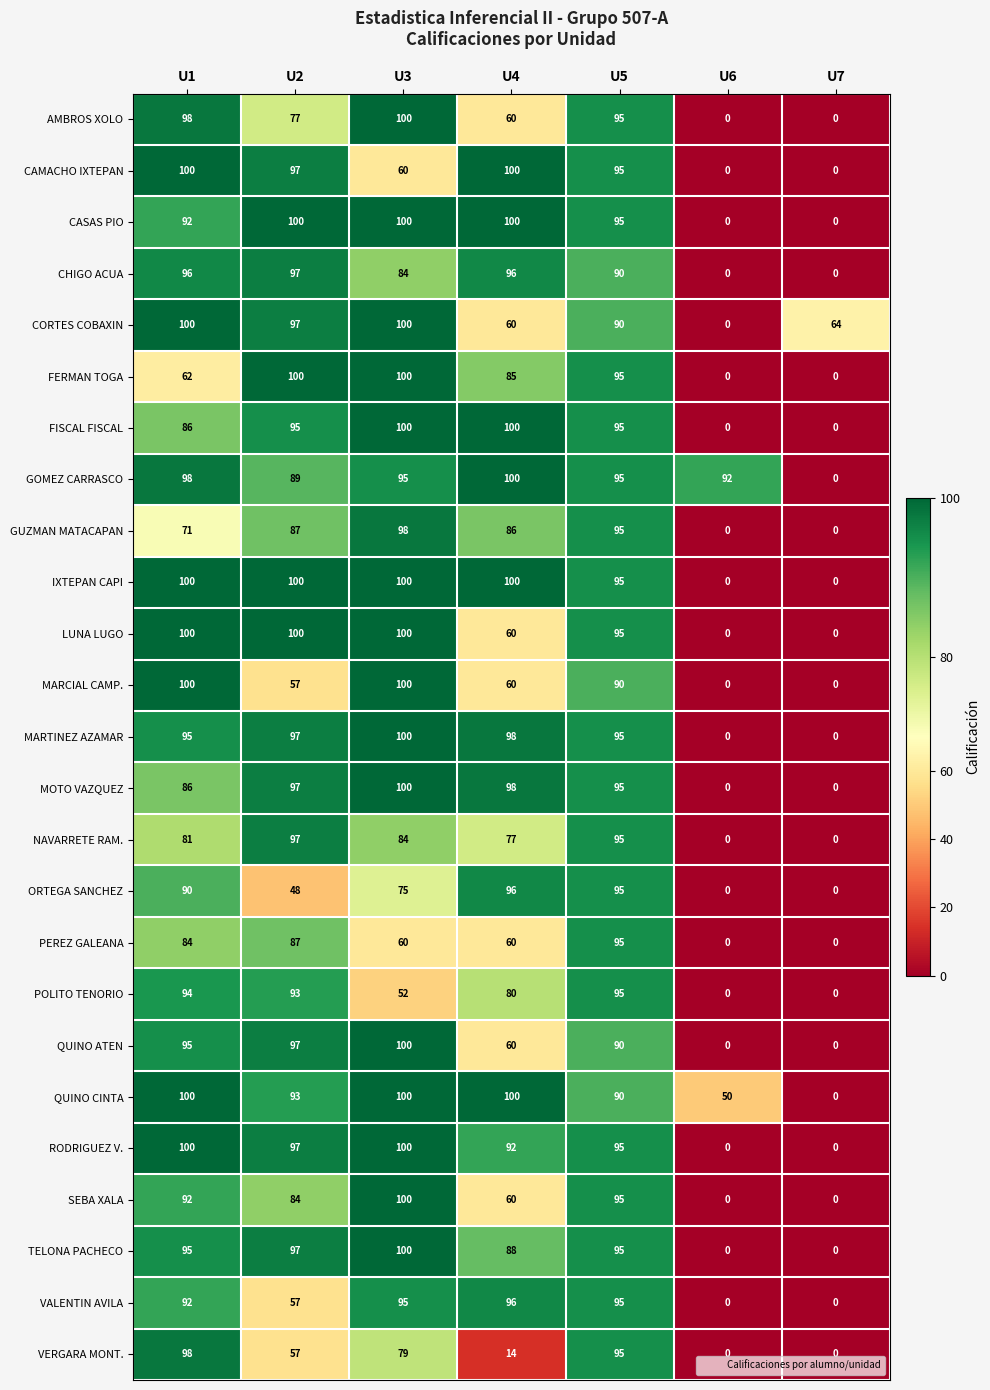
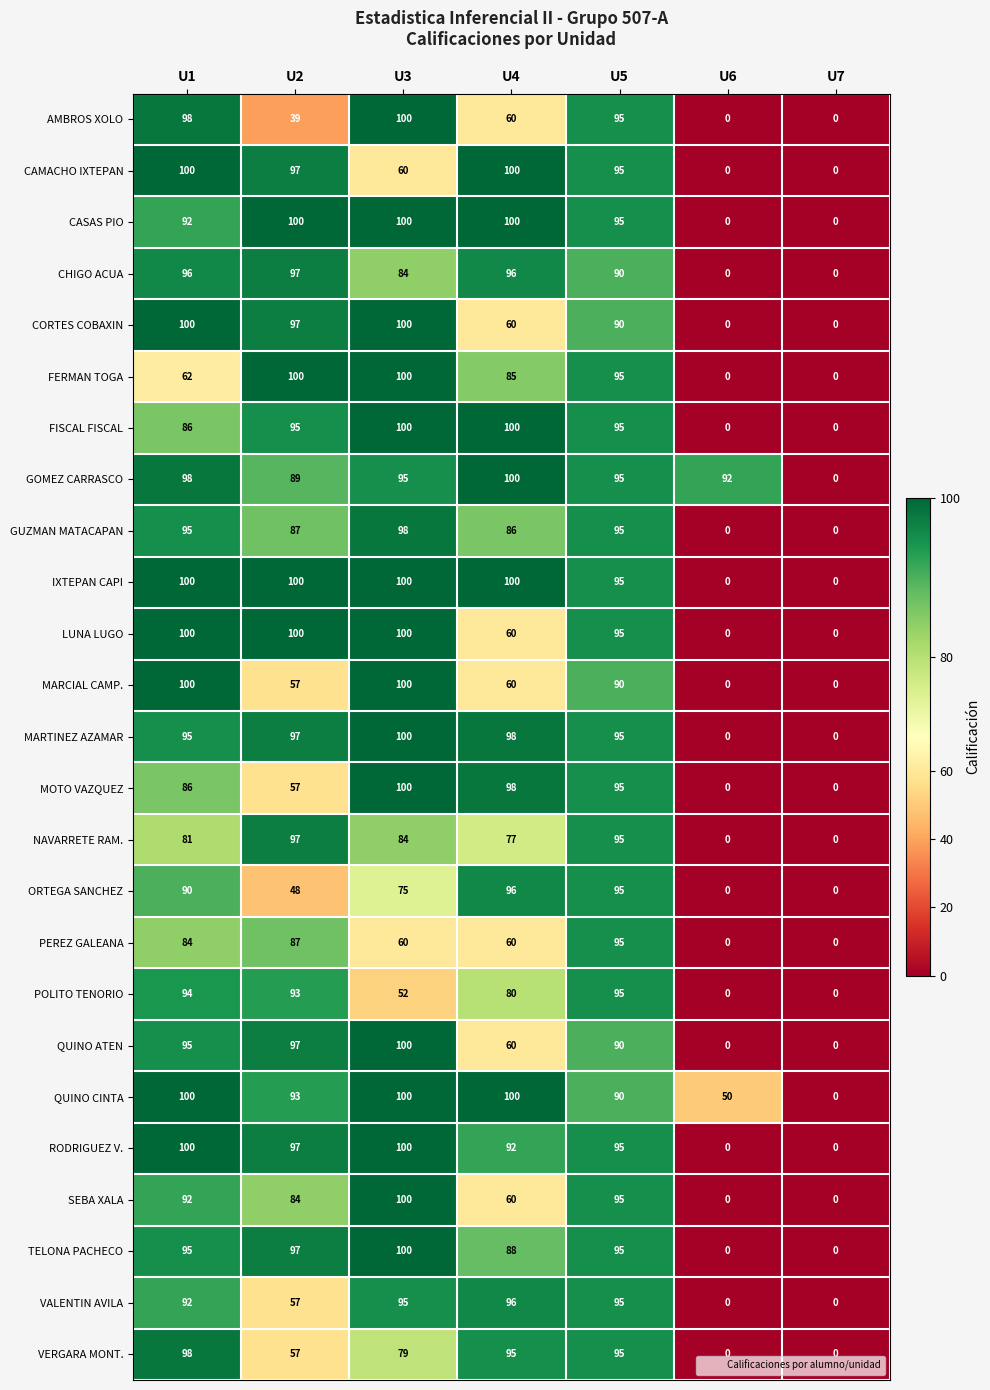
  {
    "AMBROS XOLO": {
      "U1": 98,
-     "U2": 77,
+     "U2": 39,
      "U3": 100,
      "U4": 60,
      "U5": 95,
      "U6": 0,
      "U7": 0
    },
    "CAMACHO IXTEPAN": {
      "U1": 100,
      "U2": 97,
      "U3": 60,
      "U4": 100,
      "U5": 95,
      "U6": 0,
      "U7": 0
    },
    "CASAS PIO": {
      "U1": 92,
      "U2": 100,
      "U3": 100,
      "U4": 100,
      "U5": 95,
      "U6": 0,
      "U7": 0
    },
    "CHIGO ACUA": {
      "U1": 96,
      "U2": 97,
      "U3": 84,
      "U4": 96,
      "U5": 90,
      "U6": 0,
      "U7": 0
    },
    "CORTES COBAXIN": {
      "U1": 100,
      "U2": 97,
      "U3": 100,
      "U4": 60,
      "U5": 90,
      "U6": 0,
-     "U7": 64
+     "U7": 0
    },
    "FERMAN TOGA": {
      "U1": 62,
      "U2": 100,
      "U3": 100,
      "U4": 85,
      "U5": 95,
      "U6": 0,
      "U7": 0
    },
    "FISCAL FISCAL": {
      "U1": 86,
      "U2": 95,
      "U3": 100,
      "U4": 100,
      "U5": 95,
      "U6": 0,
      "U7": 0
    },
    "GOMEZ CARRASCO": {
      "U1": 98,
      "U2": 89,
      "U3": 95,
      "U4": 100,
      "U5": 95,
      "U6": 92,
      "U7": 0
    },
    "GUZMAN MATACAPAN": {
-     "U1": 71,
+     "U1": 95,
      "U2": 87,
      "U3": 98,
      "U4": 86,
      "U5": 95,
      "U6": 0,
      "U7": 0
    },
    "IXTEPAN CAPI": {
      "U1": 100,
      "U2": 100,
      "U3": 100,
      "U4": 100,
      "U5": 95,
      "U6": 0,
      "U7": 0
    },
    "LUNA LUGO": {
      "U1": 100,
      "U2": 100,
      "U3": 100,
      "U4": 60,
      "U5": 95,
      "U6": 0,
      "U7": 0
    },
    "MARCIAL CAMP.": {
      "U1": 100,
      "U2": 57,
      "U3": 100,
      "U4": 60,
      "U5": 90,
      "U6": 0,
      "U7": 0
    },
    "MARTINEZ AZAMAR": {
      "U1": 95,
      "U2": 97,
      "U3": 100,
      "U4": 98,
      "U5": 95,
      "U6": 0,
      "U7": 0
    },
    "MOTO VAZQUEZ": {
      "U1": 86,
-     "U2": 97,
+     "U2": 57,
      "U3": 100,
      "U4": 98,
      "U5": 95,
      "U6": 0,
      "U7": 0
    },
    "NAVARRETE RAM.": {
      "U1": 81,
      "U2": 97,
      "U3": 84,
      "U4": 77,
      "U5": 95,
      "U6": 0,
      "U7": 0
    },
    "ORTEGA SANCHEZ": {
      "U1": 90,
      "U2": 48,
      "U3": 75,
      "U4": 96,
      "U5": 95,
      "U6": 0,
      "U7": 0
    },
    "PEREZ GALEANA": {
      "U1": 84,
      "U2": 87,
      "U3": 60,
      "U4": 60,
      "U5": 95,
      "U6": 0,
      "U7": 0
    },
    "POLITO TENORIO": {
      "U1": 94,
      "U2": 93,
      "U3": 52,
      "U4": 80,
      "U5": 95,
      "U6": 0,
      "U7": 0
    },
    "QUINO ATEN": {
      "U1": 95,
      "U2": 97,
      "U3": 100,
      "U4": 60,
      "U5": 90,
      "U6": 0,
      "U7": 0
    },
    "QUINO CINTA": {
      "U1": 100,
      "U2": 93,
      "U3": 100,
      "U4": 100,
      "U5": 90,
      "U6": 50,
      "U7": 0
    },
    "RODRIGUEZ V.": {
      "U1": 100,
      "U2": 97,
      "U3": 100,
      "U4": 92,
      "U5": 95,
      "U6": 0,
      "U7": 0
    },
    "SEBA XALA": {
      "U1": 92,
      "U2": 84,
      "U3": 100,
      "U4": 60,
      "U5": 95,
      "U6": 0,
      "U7": 0
    },
    "TELONA PACHECO": {
      "U1": 95,
      "U2": 97,
      "U3": 100,
      "U4": 88,
      "U5": 95,
      "U6": 0,
      "U7": 0
    },
    "VALENTIN AVILA": {
      "U1": 92,
      "U2": 57,
      "U3": 95,
      "U4": 96,
      "U5": 95,
      "U6": 0,
      "U7": 0
    },
    "VERGARA MONT.": {
      "U1": 98,
      "U2": 57,
      "U3": 79,
-     "U4": 14,
+     "U4": 95,
      "U5": 95
    }
  }
